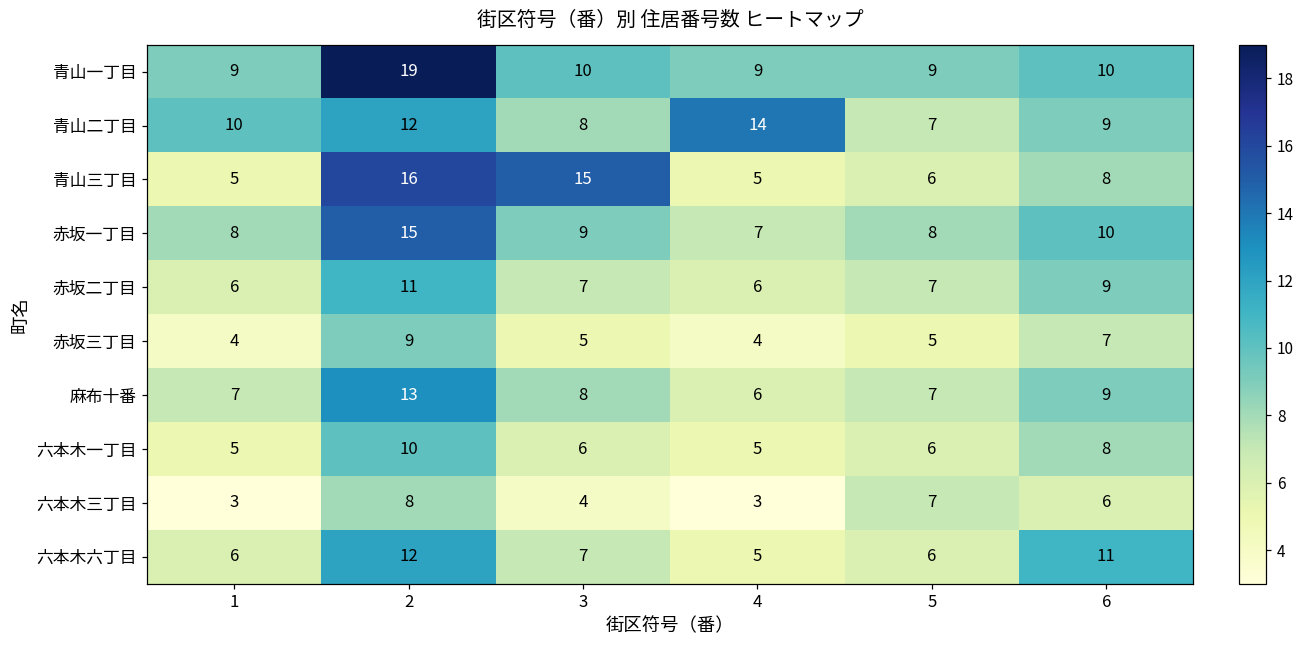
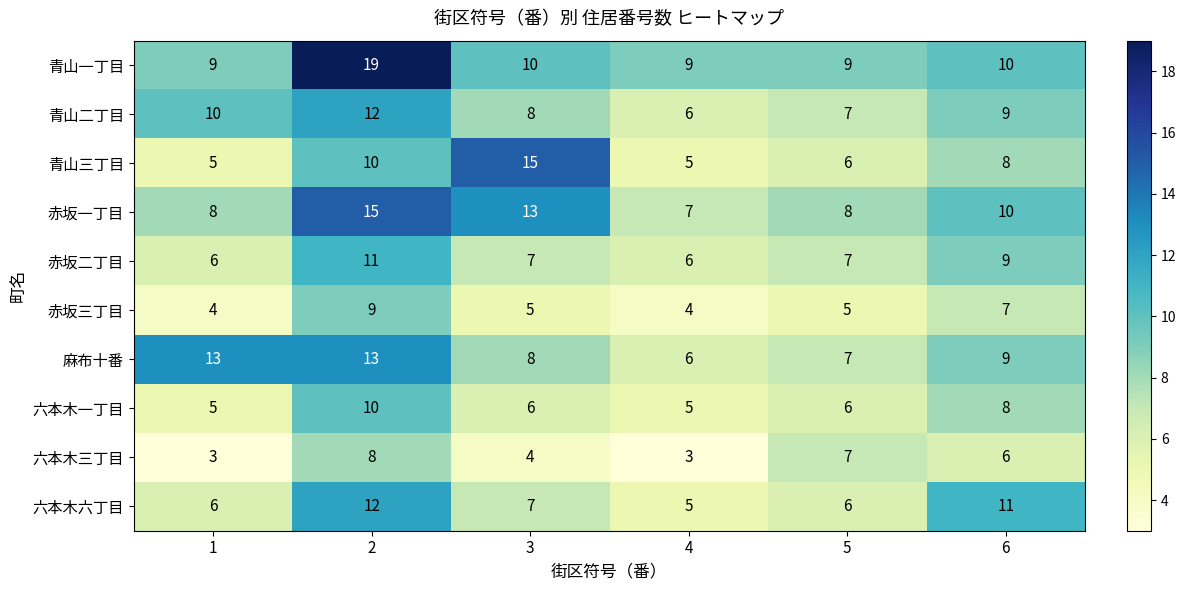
  {
    "青山一丁目": {
      "1": 9,
      "2": 19,
      "3": 10,
      "4": 9,
      "5": 9,
      "6": 10
    },
    "青山二丁目": {
      "1": 10,
      "2": 12,
      "3": 8,
-     "4": 14,
+     "4": 6,
      "5": 7,
      "6": 9
    },
    "青山三丁目": {
      "1": 5,
-     "2": 16,
+     "2": 10,
      "3": 15,
      "4": 5,
      "5": 6,
      "6": 8
    },
    "赤坂一丁目": {
      "1": 8,
      "2": 15,
-     "3": 9,
+     "3": 13,
      "4": 7,
      "5": 8,
      "6": 10
    },
    "赤坂二丁目": {
      "1": 6,
      "2": 11,
      "3": 7,
      "4": 6,
      "5": 7,
      "6": 9
    },
    "赤坂三丁目": {
      "1": 4,
      "2": 9,
      "3": 5,
      "4": 4,
      "5": 5,
      "6": 7
    },
    "麻布十番": {
-     "1": 7,
+     "1": 13,
      "2": 13,
      "3": 8,
      "4": 6,
      "5": 7,
      "6": 9
    },
    "六本木一丁目": {
      "1": 5,
      "2": 10,
      "3": 6,
      "4": 5,
      "5": 6,
      "6": 8
    },
    "六本木三丁目": {
      "1": 3,
      "2": 8,
      "3": 4,
      "4": 3,
      "5": 7,
      "6": 6
    },
    "六本木六丁目": {
      "1": 6,
      "2": 12,
      "3": 7,
      "4": 5,
      "5": 6,
      "6": 11
    }
  }
